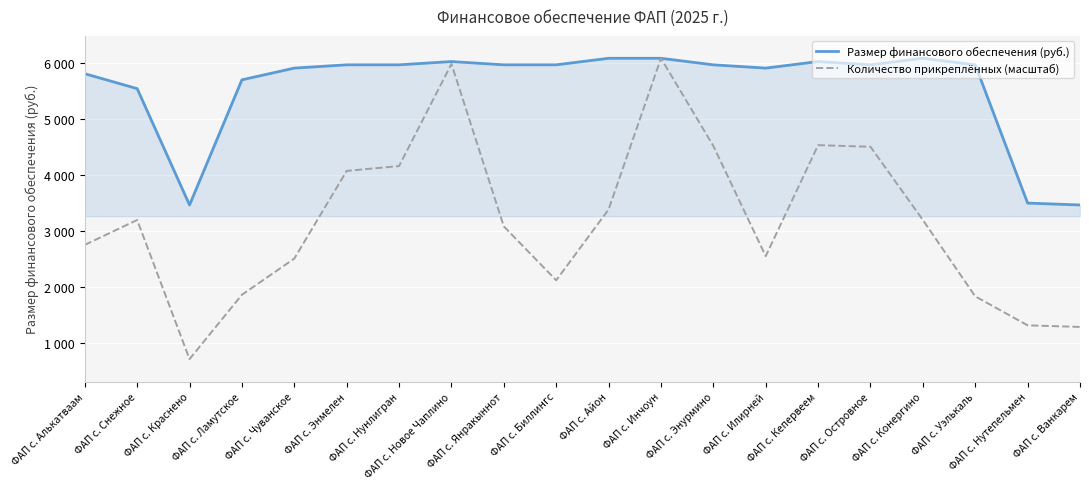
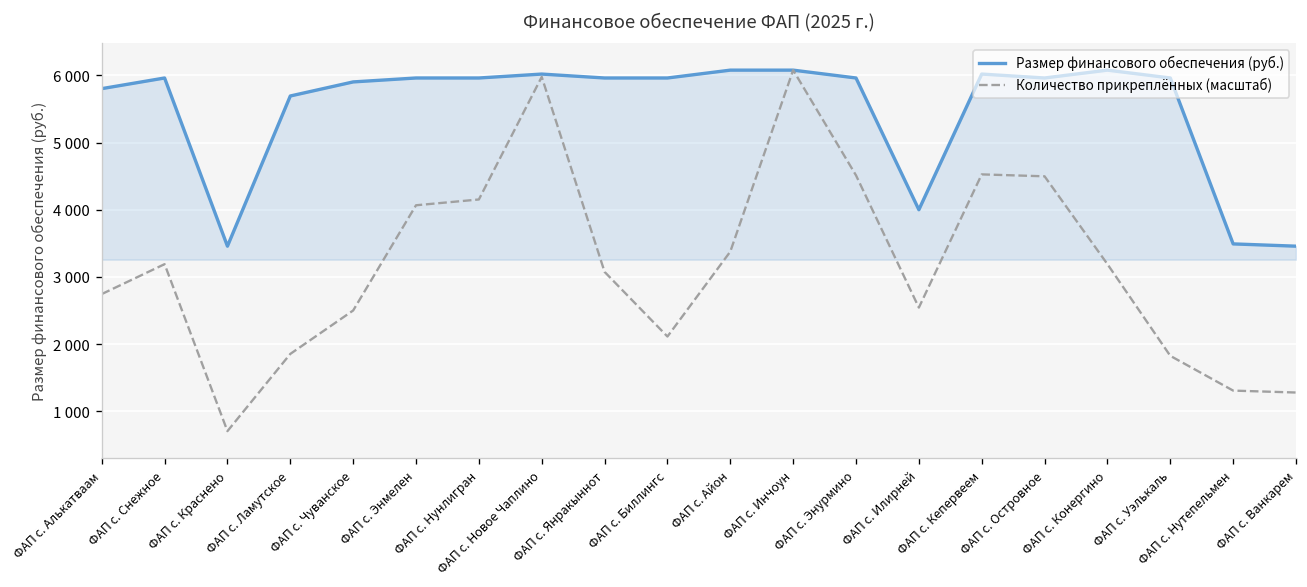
  {
    "Размер финансового обеспечения (руб.)": {
      "ФАП с. Алькатваам": 5800,
-     "ФАП с. Снежное": 5500,
+     "ФАП с. Снежное": 6000,
      "ФАП с. Краснено": 3500,
      "ФАП с. Ламутское": 5700,
      "ФАП с. Чуванское": 5900,
      "ФАП с. Энмелен": 6000,
      "ФАП с. Нунлигран": 6000,
      "ФАП с. Янракыннот": 6000,
      "ФАП с. Биллингс": 6000,
      "ФАП с. Айон": 6100,
      "ФАП с. Энурмино": 6000,
-     "ФАП с. Илирней": 5900,
+     "ФАП с. Илирней": 4000,
      "ФАП с. Нутепельмен": 3500,
      "ФАП с. Ванкарем": 3500
    },
    "Количество прикреплённых (масштаб)": {
      "ФАП с. Алькатваам": 2700,
      "ФАП с. Снежное": 3200,
      "ФАП с. Краснено": 700,
      "ФАП с. Ламутское": 1900,
      "ФАП с. Чуванское": 2500,
      "ФАП с. Энмелен": 4100,
      "ФАП с. Нунлигран": 4200,
      "ФАП с. Янракыннот": 3100,
      "ФАП с. Биллингс": 2100,
      "ФАП с. Айон": 3400,
      "ФАП с. Энурмино": 4500,
      "ФАП с. Илирней": 2500,
      "ФАП с. Кепервеем": 4500,
      "ФАП с. Островное": 4500,
      "ФАП с. Конергино": 3200,
      "ФАП с. Уэлькаль": 1800,
      "ФАП с. Нутепельмен": 1300,
      "ФАП с. Ванкарем": 1300
    }
  }
